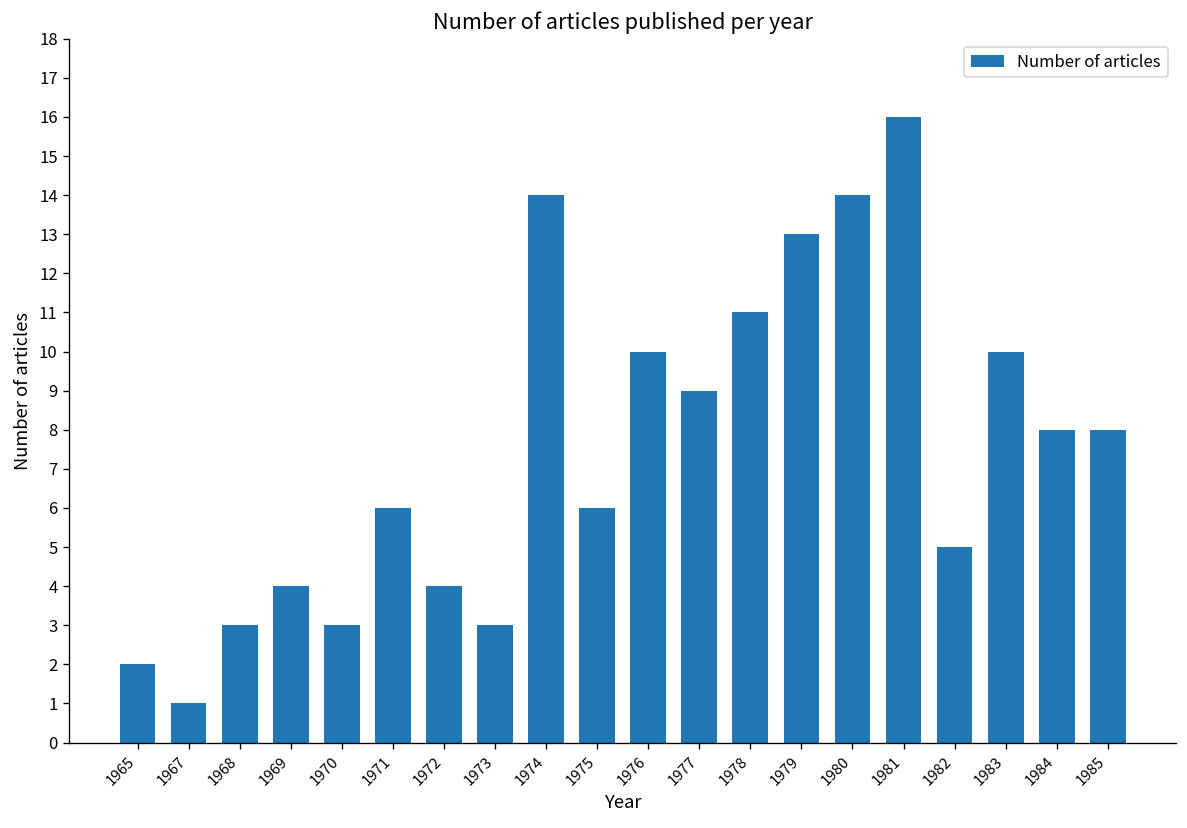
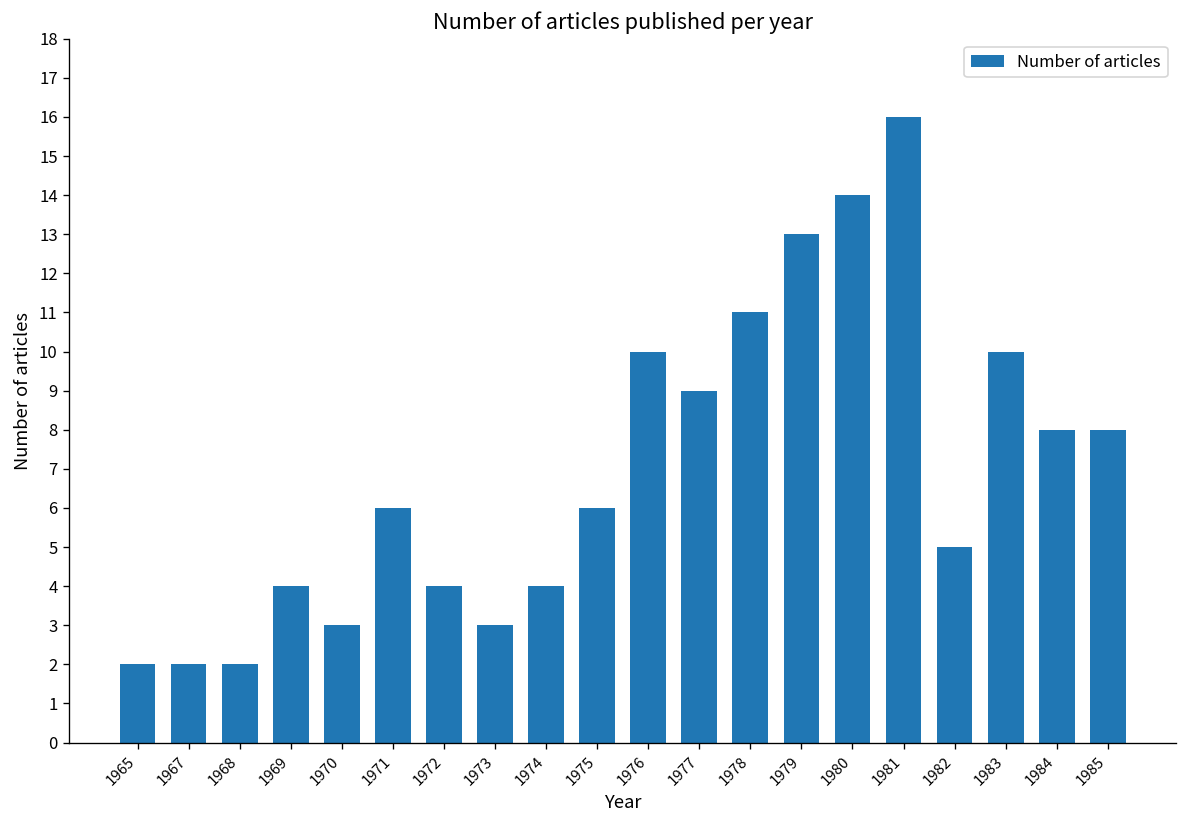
  {
    "1965": 2,
-   "1967": 1,
-   "1968": 3,
+   "1967": 2,
+   "1968": 2,
    "1969": 4,
    "1970": 3,
    "1971": 6,
    "1972": 4,
    "1973": 3,
-   "1974": 14,
+   "1974": 4,
    "1975": 6,
    "1976": 10,
    "1977": 9,
    "1978": 11,
    "1979": 13,
    "1980": 14,
    "1981": 16,
    "1982": 5,
    "1983": 10,
    "1984": 8,
    "1985": 8
  }
